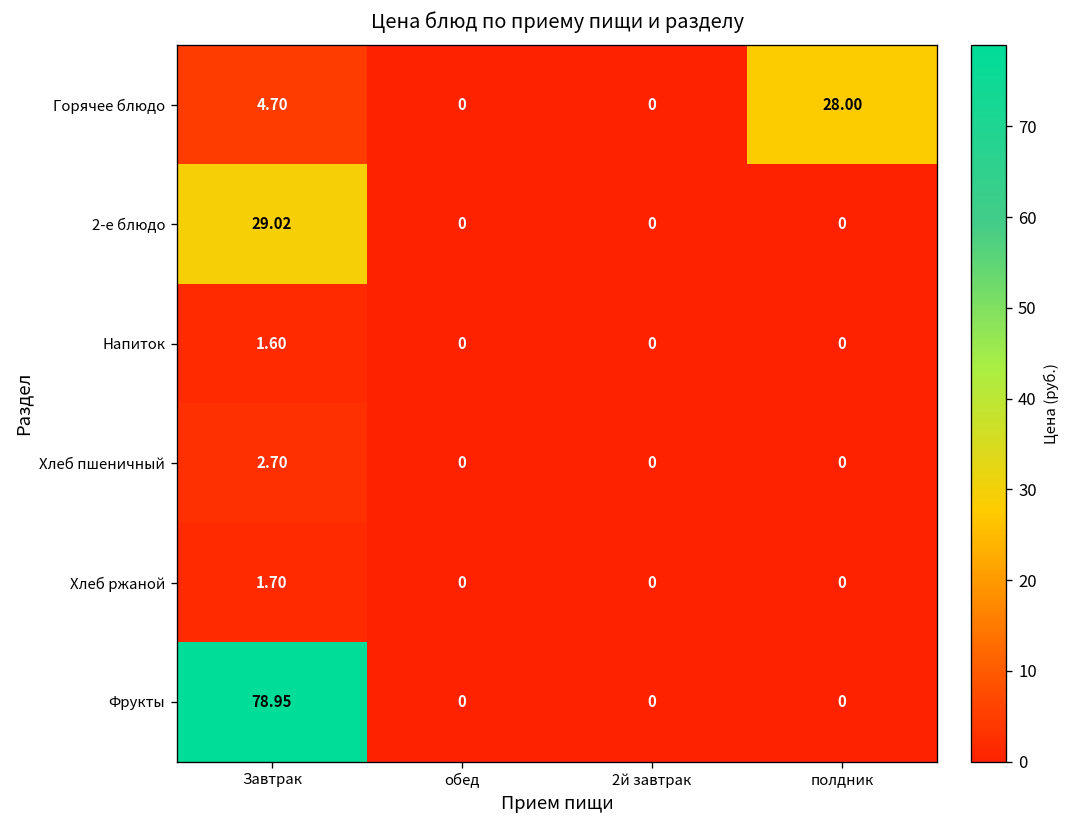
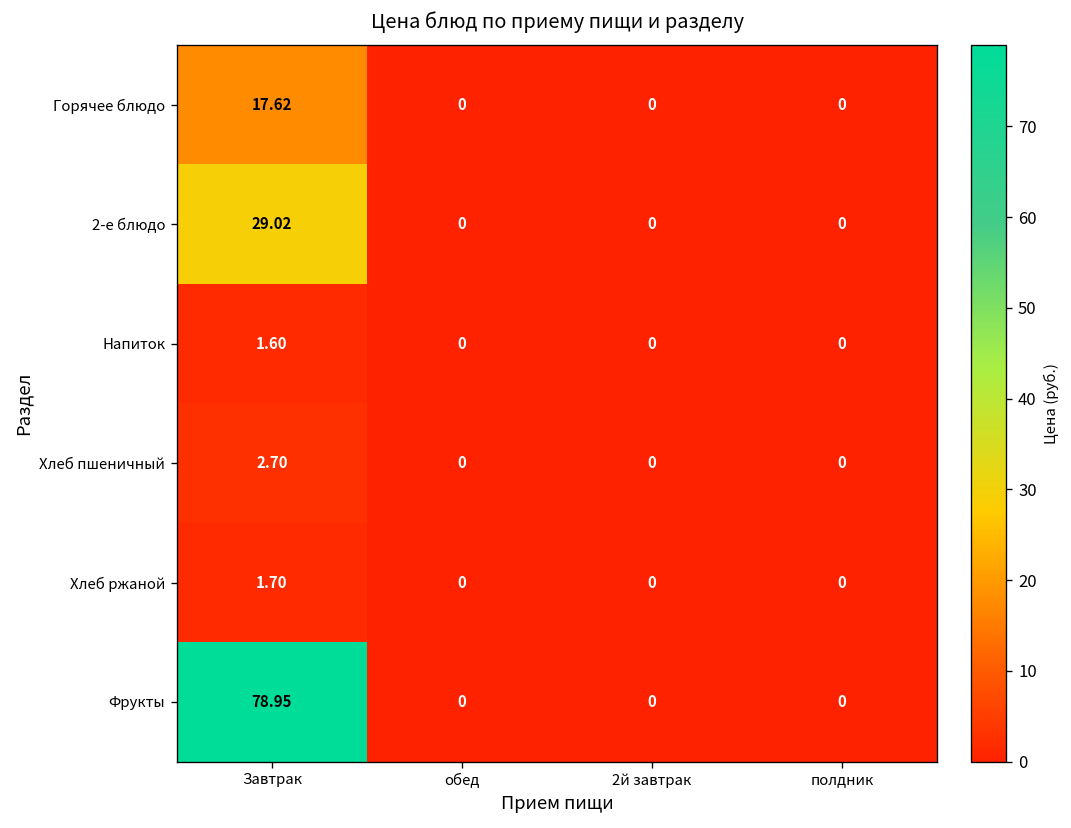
  {
    "Горячее блюдо": {
-     "Завтрак": 4.70,
+     "Завтрак": 17.62,
      "обед": 0,
      "2й завтрак": 0,
-     "полдник": 28.00
+     "полдник": 0
    },
    "2-е блюдо": {
      "Завтрак": 29.02,
      "обед": 0,
      "2й завтрак": 0,
      "полдник": 0
    },
    "Напиток": {
      "Завтрак": 1.60,
      "обед": 0,
      "2й завтрак": 0,
      "полдник": 0
    },
    "Хлеб пшеничный": {
      "Завтрак": 2.70,
      "обед": 0,
      "2й завтрак": 0,
      "полдник": 0
    },
    "Хлеб ржаной": {
      "Завтрак": 1.70,
      "обед": 0,
      "2й завтрак": 0,
      "полдник": 0
    },
    "Фрукты": {
      "Завтрак": 78.95,
      "обед": 0,
      "2й завтрак": 0,
      "полдник": 0
    }
  }
